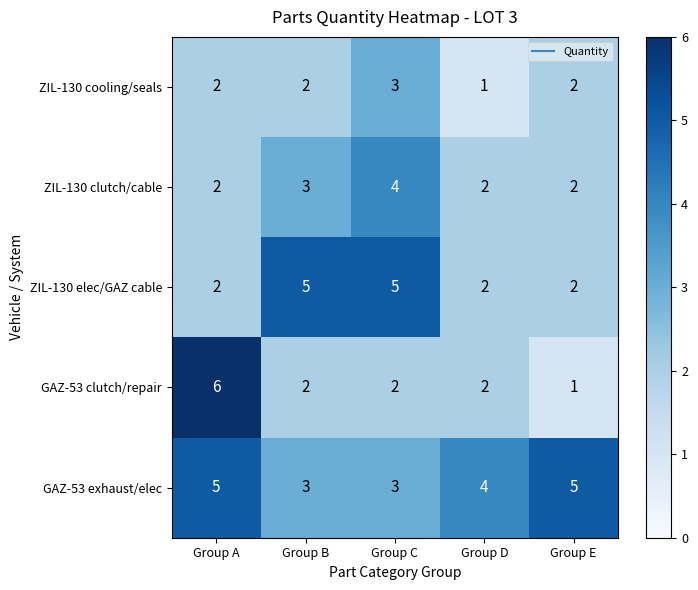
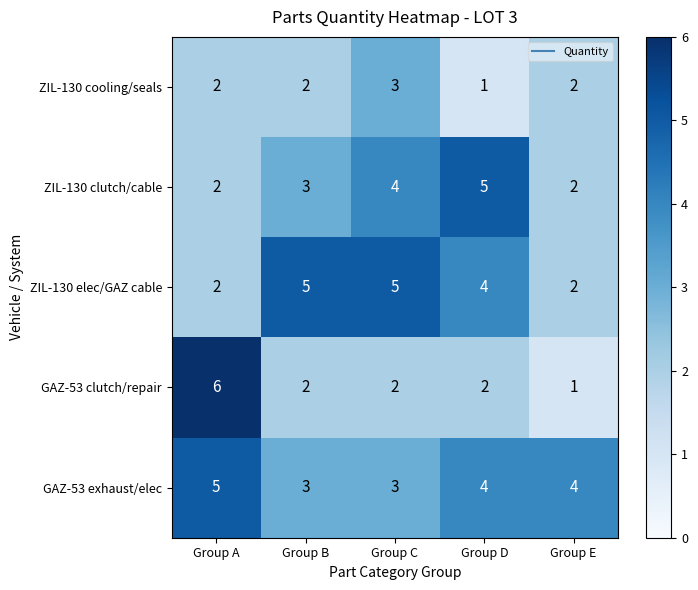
  {
    "ZIL-130 cooling/seals": {
      "Group A": 2,
      "Group B": 2,
      "Group C": 3,
      "Group D": 1,
      "Group E": 2
    },
    "ZIL-130 clutch/cable": {
      "Group A": 2,
      "Group B": 3,
      "Group C": 4,
-     "Group D": 2,
+     "Group D": 5,
      "Group E": 2
    },
    "ZIL-130 elec/GAZ cable": {
      "Group A": 2,
      "Group B": 5,
      "Group C": 5,
-     "Group D": 2,
+     "Group D": 4,
      "Group E": 2
    },
    "GAZ-53 clutch/repair": {
      "Group A": 6,
      "Group B": 2,
      "Group C": 2,
      "Group D": 2,
      "Group E": 1
    },
    "GAZ-53 exhaust/elec": {
      "Group A": 5,
      "Group B": 3,
      "Group C": 3,
      "Group D": 4,
-     "Group E": 5
+     "Group E": 4
    }
  }
